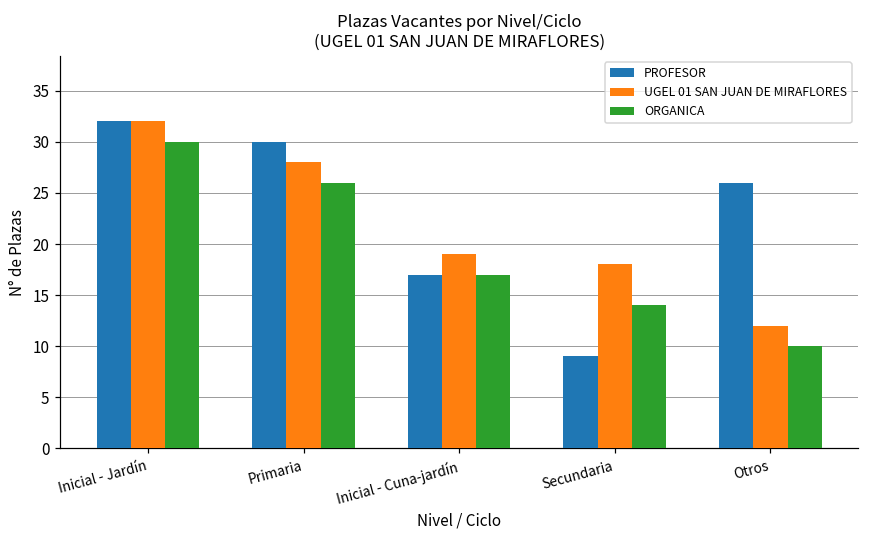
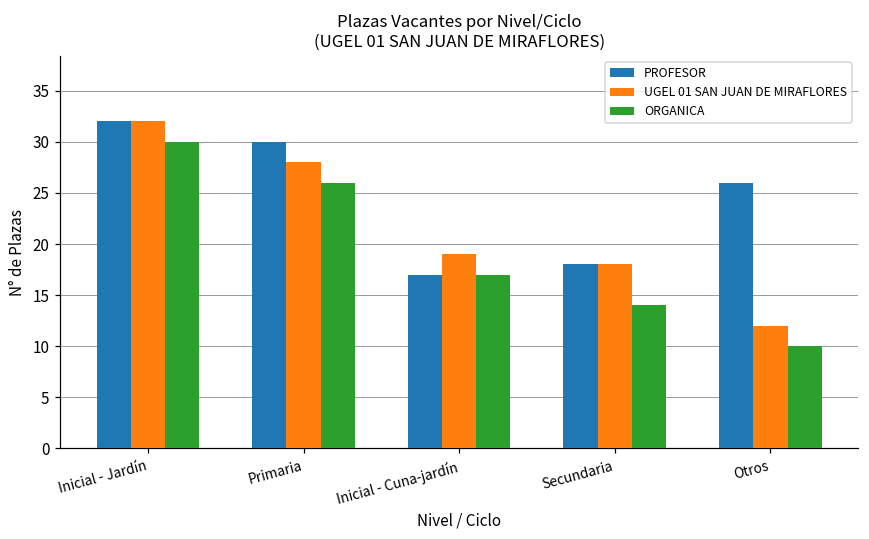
  {
    "PROFESOR": {
      "Inicial - Jardín": 32,
      "Primaria": 30,
      "Inicial - Cuna-jardín": 17,
-     "Secundaria": 9,
+     "Secundaria": 18,
      "Otros": 26
    },
    "UGEL 01 SAN JUAN DE MIRAFLORES": {
      "Inicial - Jardín": 32,
      "Primaria": 28,
      "Inicial - Cuna-jardín": 19,
      "Secundaria": 18,
      "Otros": 12
    },
    "ORGANICA": {
      "Inicial - Jardín": 30,
      "Primaria": 26,
      "Inicial - Cuna-jardín": 17,
      "Secundaria": 14,
      "Otros": 10
    }
  }
